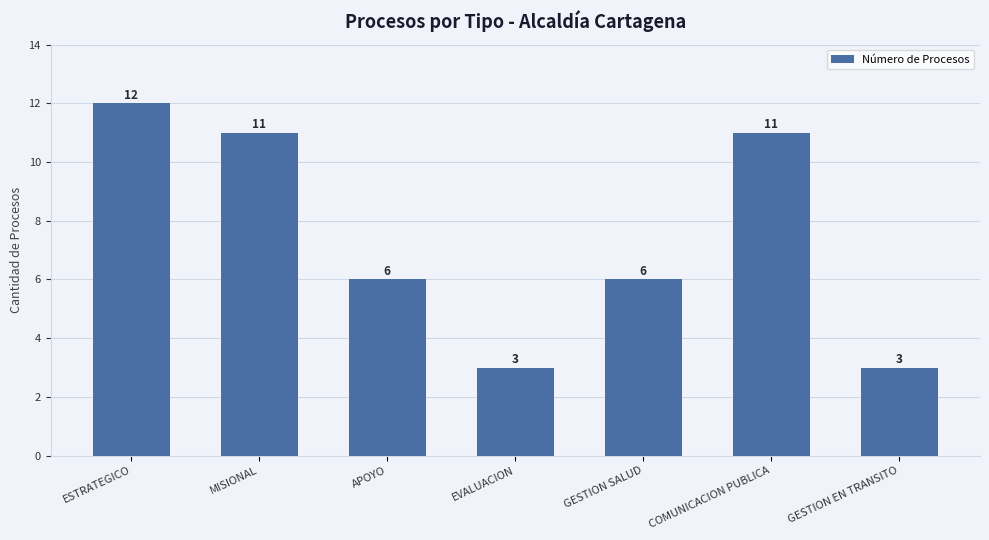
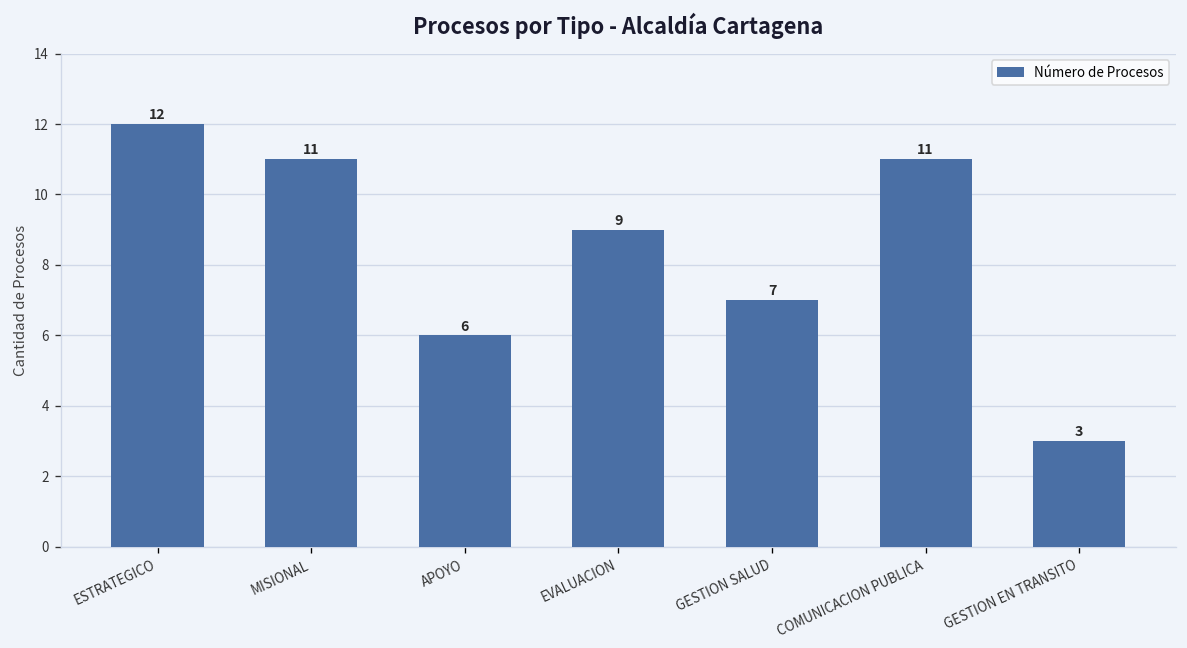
  {
    "ESTRATEGICO": 12,
    "MISIONAL": 11,
    "APOYO": 6,
-   "EVALUACION": 3,
-   "GESTION SALUD": 6,
+   "EVALUACION": 9,
+   "GESTION SALUD": 7,
    "COMUNICACION PUBLICA": 11,
    "GESTION EN TRANSITO": 3
  }
